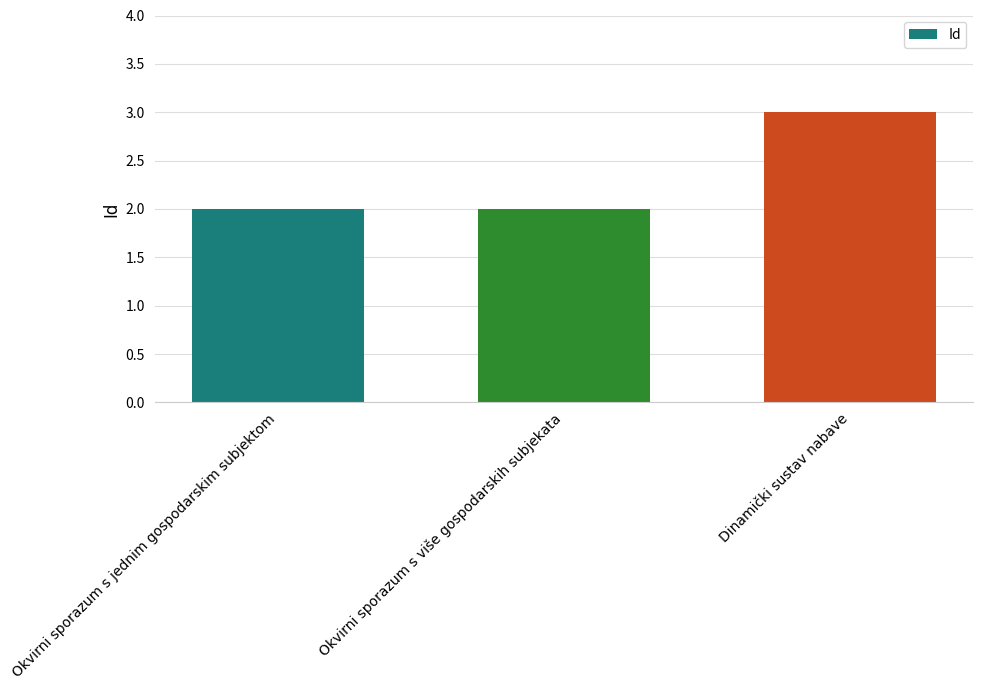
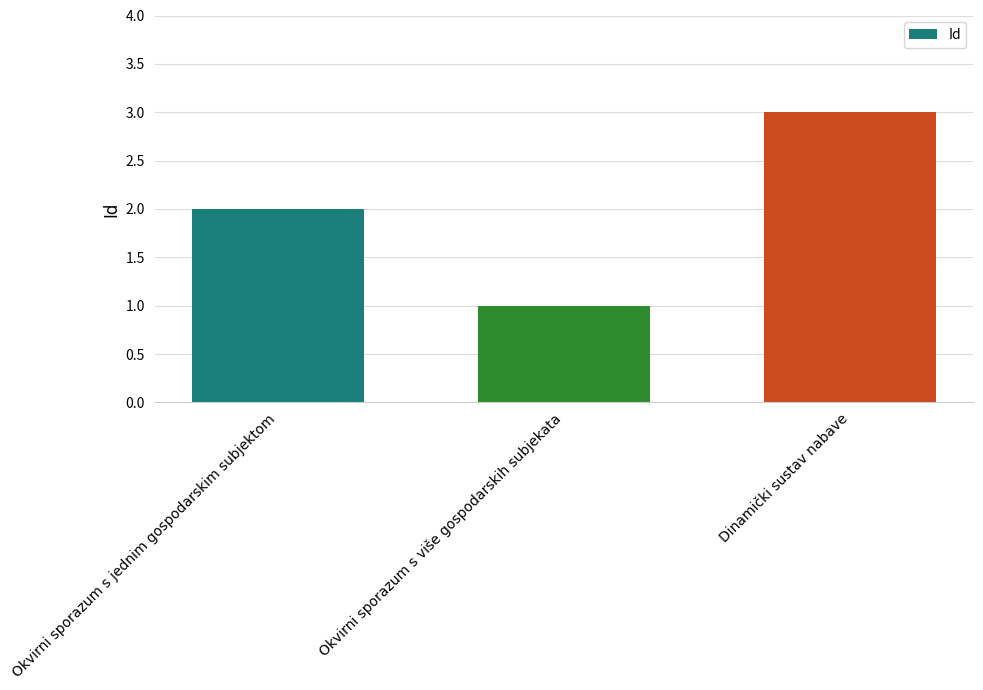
  {
    "Okvirni sporazum s jednim gospodarskim subjektom": 2,
-   "Okvirni sporazum s više gospodarskih subjekata": 2,
+   "Okvirni sporazum s više gospodarskih subjekata": 1,
    "Dinamički sustav nabave": 3
  }
